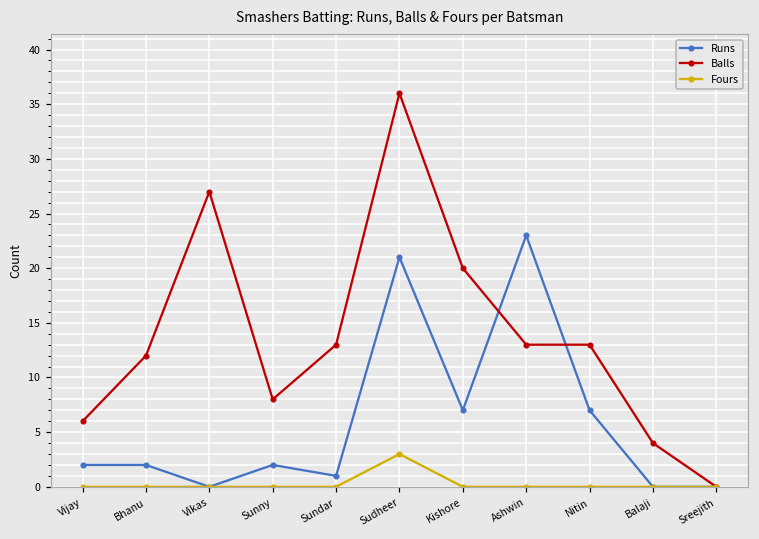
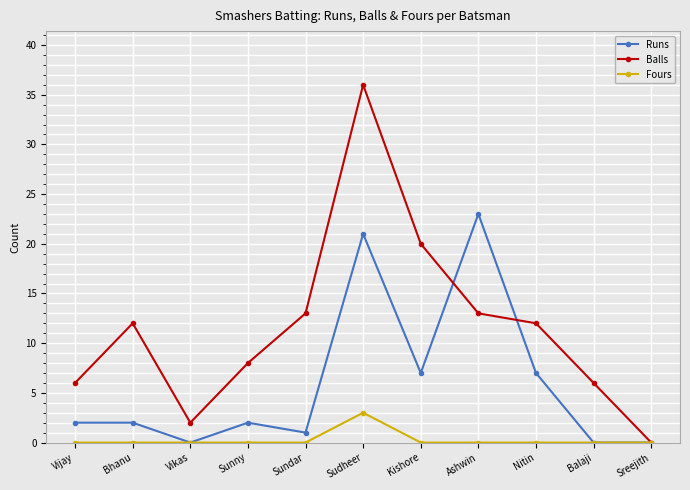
  {
    "Runs": {
      "Vijay": 2,
      "Bhanu": 2,
      "Sunny": 2,
      "Sundar": 1,
      "Sudheer": 21,
      "Kishore": 7,
      "Ashwin": 23,
      "Nitin": 7
    },
    "Balls": {
      "Vijay": 6,
      "Bhanu": 12,
-     "Vikas": 27,
+     "Vikas": 2,
      "Sunny": 8,
      "Sundar": 13,
      "Sudheer": 36,
      "Kishore": 20,
      "Ashwin": 13,
-     "Nitin": 13,
-     "Balaji": 4
+     "Nitin": 12,
+     "Balaji": 6
    },
    "Fours": {
      "Vijay": 0,
      "Bhanu": 0,
      "Sunny": 0,
      "Sundar": 0,
      "Sudheer": 3,
      "Kishore": 0,
      "Ashwin": 0,
      "Nitin": 0
    }
  }
